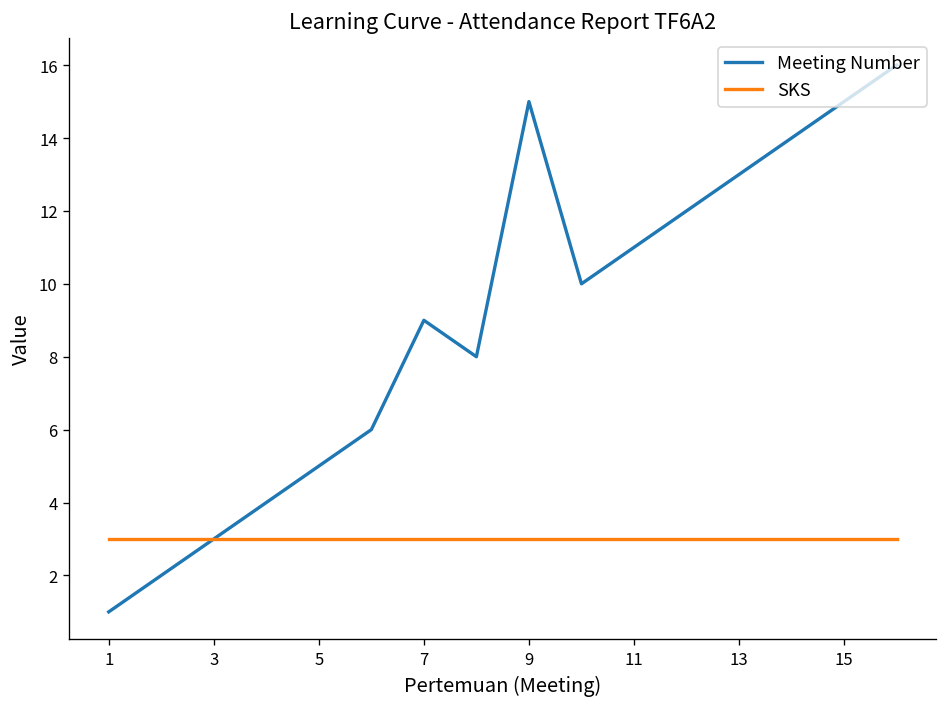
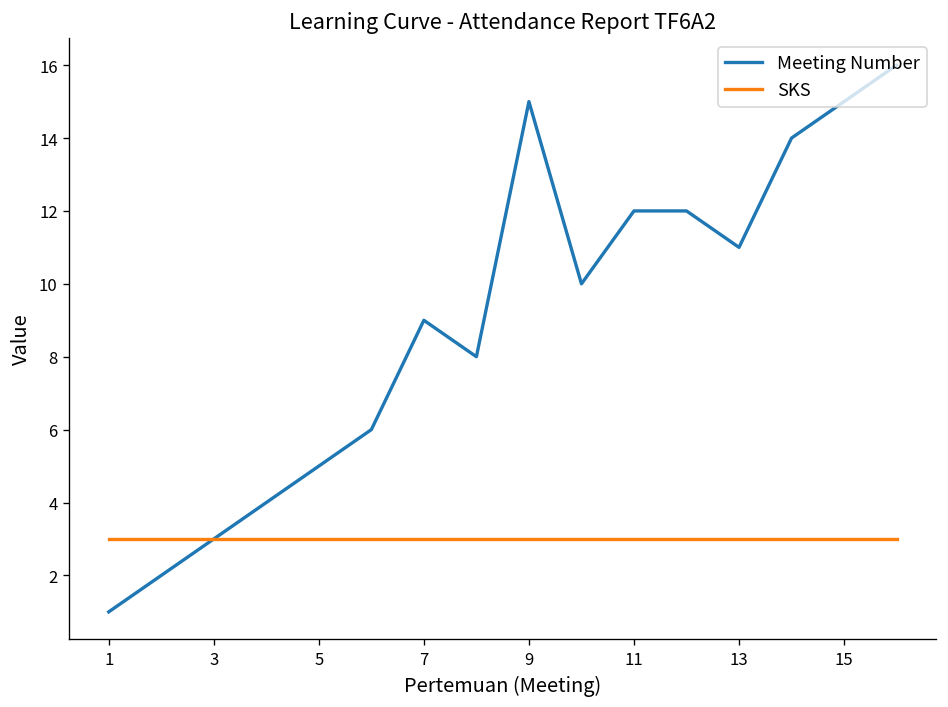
  {
    "Meeting Number": {
      "1": 1,
      "5": 5,
      "7": 9,
      "9": 15,
-     "11": 11,
-     "13": 13
+     "11": 12,
+     "13": 11
    },
    "SKS": {
      "1": 3,
      "5": 3,
      "7": 3,
      "9": 3,
      "11": 3,
      "13": 3,
      "15": 3
    }
  }
